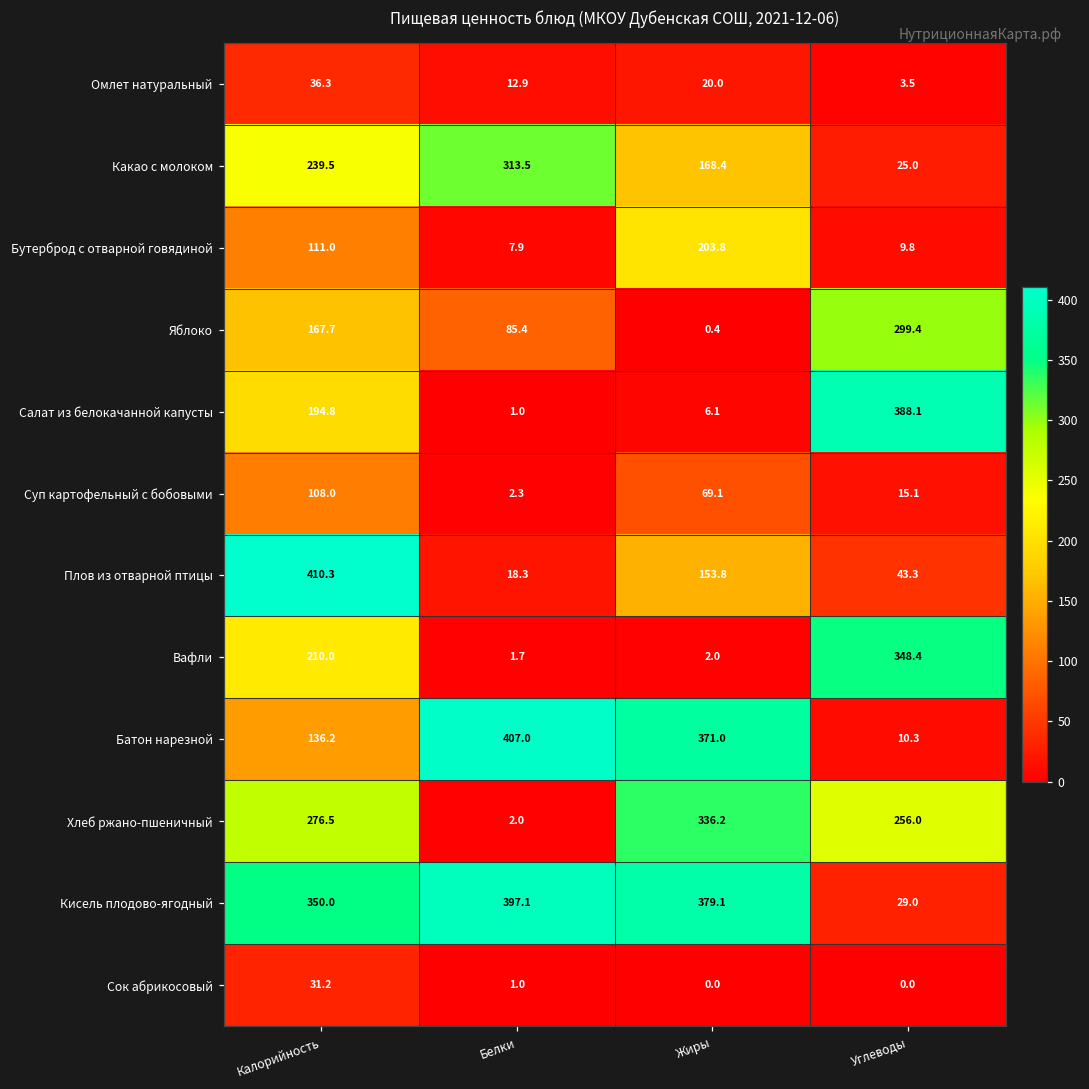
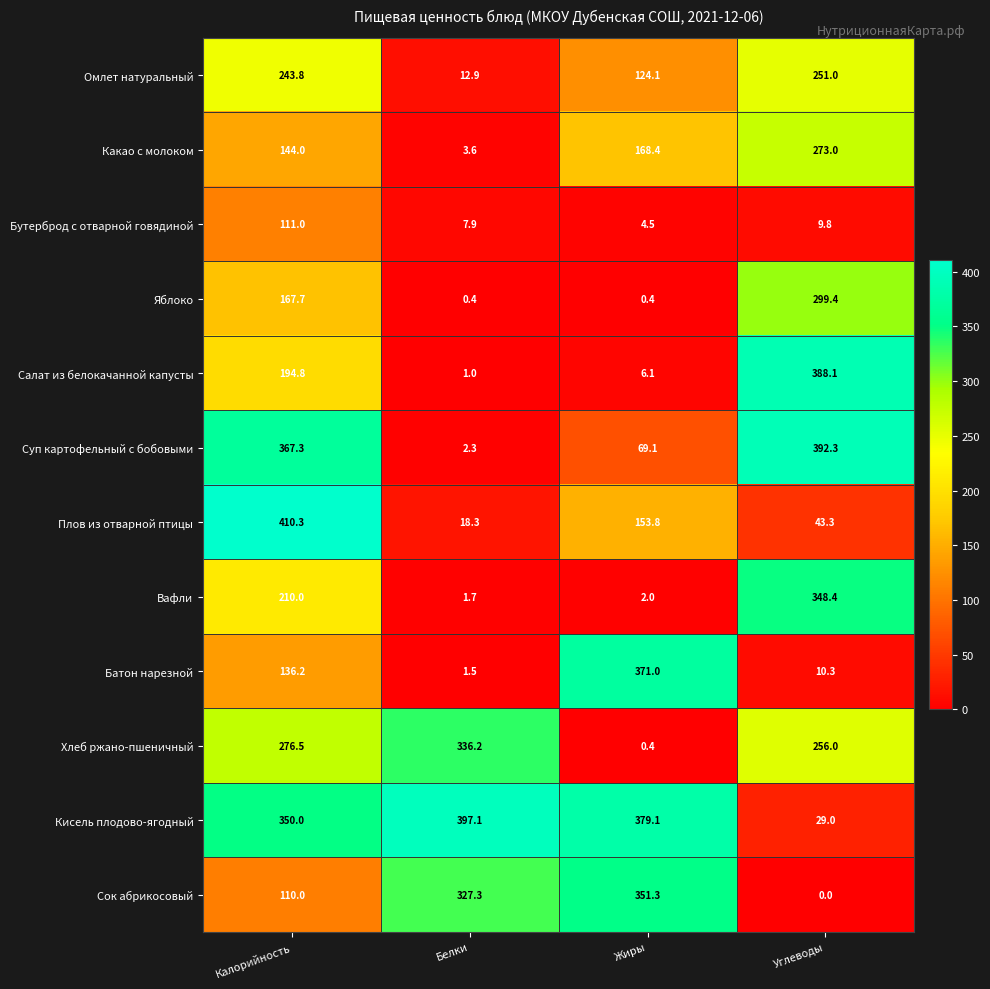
  {
    "Омлет натуральный": {
-     "Калорийность": 36.3,
+     "Калорийность": 243.8,
      "Белки": 12.9,
-     "Жиры": 20.0,
-     "Углеводы": 3.5
+     "Жиры": 124.1,
+     "Углеводы": 251.0
    },
    "Какао с молоком": {
-     "Калорийность": 239.5,
-     "Белки": 313.5,
+     "Калорийность": 144.0,
+     "Белки": 3.6,
      "Жиры": 168.4,
-     "Углеводы": 25.0
+     "Углеводы": 273.0
    },
    "Бутерброд с отварной говядиной": {
      "Калорийность": 111.0,
      "Белки": 7.9,
-     "Жиры": 203.8,
+     "Жиры": 4.5,
      "Углеводы": 9.8
    },
    "Яблоко": {
      "Калорийность": 167.7,
-     "Белки": 85.4,
+     "Белки": 0.4,
      "Жиры": 0.4,
      "Углеводы": 299.4
    },
    "Салат из белокачанной капусты": {
      "Калорийность": 194.8,
      "Белки": 1.0,
      "Жиры": 6.1,
      "Углеводы": 388.1
    },
    "Суп картофельный с бобовыми": {
-     "Калорийность": 108.0,
+     "Калорийность": 367.3,
      "Белки": 2.3,
      "Жиры": 69.1,
-     "Углеводы": 15.1
+     "Углеводы": 392.3
    },
    "Плов из отварной птицы": {
      "Калорийность": 410.3,
      "Белки": 18.3,
      "Жиры": 153.8,
      "Углеводы": 43.3
    },
    "Вафли": {
      "Калорийность": 210.0,
      "Белки": 1.7,
      "Жиры": 2.0,
      "Углеводы": 348.4
    },
    "Батон нарезной": {
      "Калорийность": 136.2,
-     "Белки": 407.0,
+     "Белки": 1.5,
      "Жиры": 371.0,
      "Углеводы": 10.3
    },
    "Хлеб ржано-пшеничный": {
      "Калорийность": 276.5,
-     "Белки": 2.0,
-     "Жиры": 336.2,
+     "Белки": 336.2,
+     "Жиры": 0.4,
      "Углеводы": 256.0
    },
    "Кисель плодово-ягодный": {
      "Калорийность": 350.0,
      "Белки": 397.1,
      "Жиры": 379.1,
      "Углеводы": 29.0
    },
    "Сок абрикосовый": {
-     "Калорийность": 31.2,
-     "Белки": 1.0,
-     "Жиры": 0.0,
+     "Калорийность": 110.0,
+     "Белки": 327.3,
+     "Жиры": 351.3,
      "Углеводы": 0.0
    }
  }
